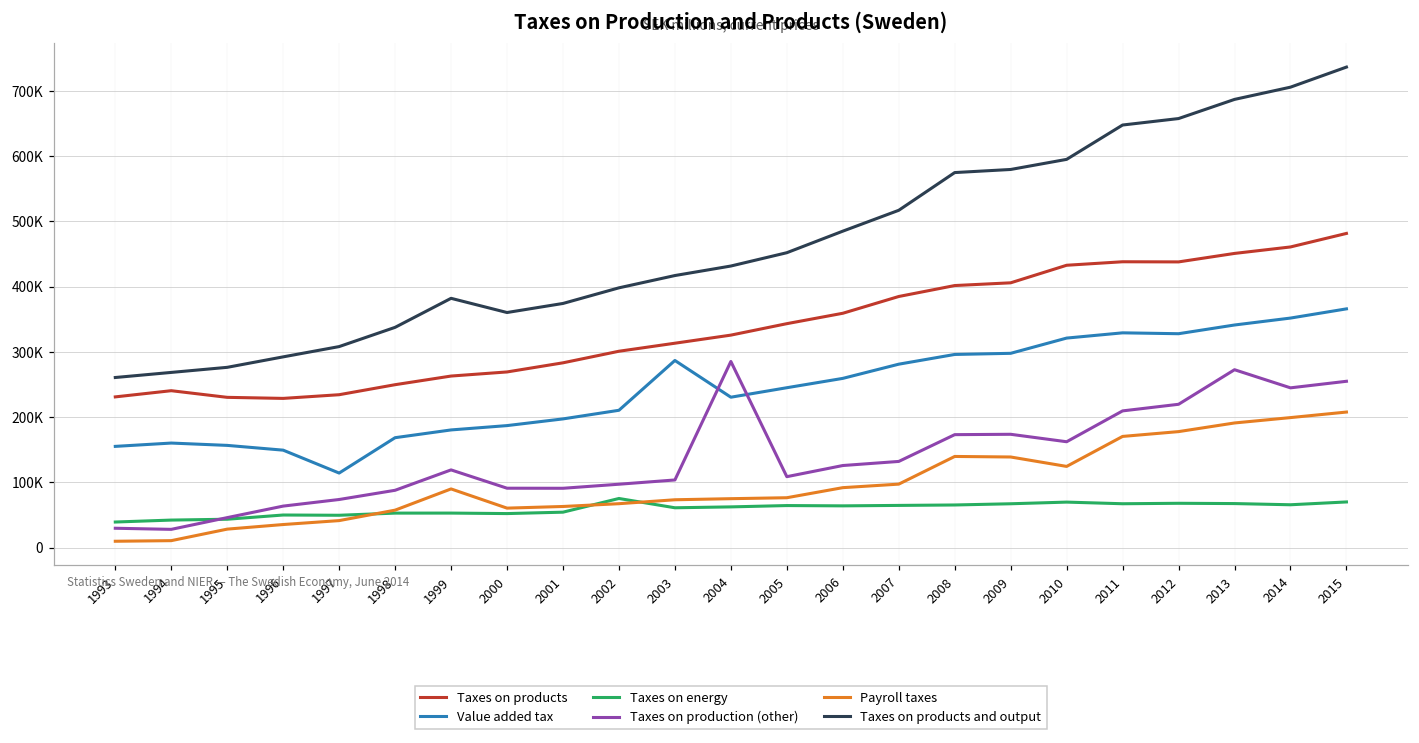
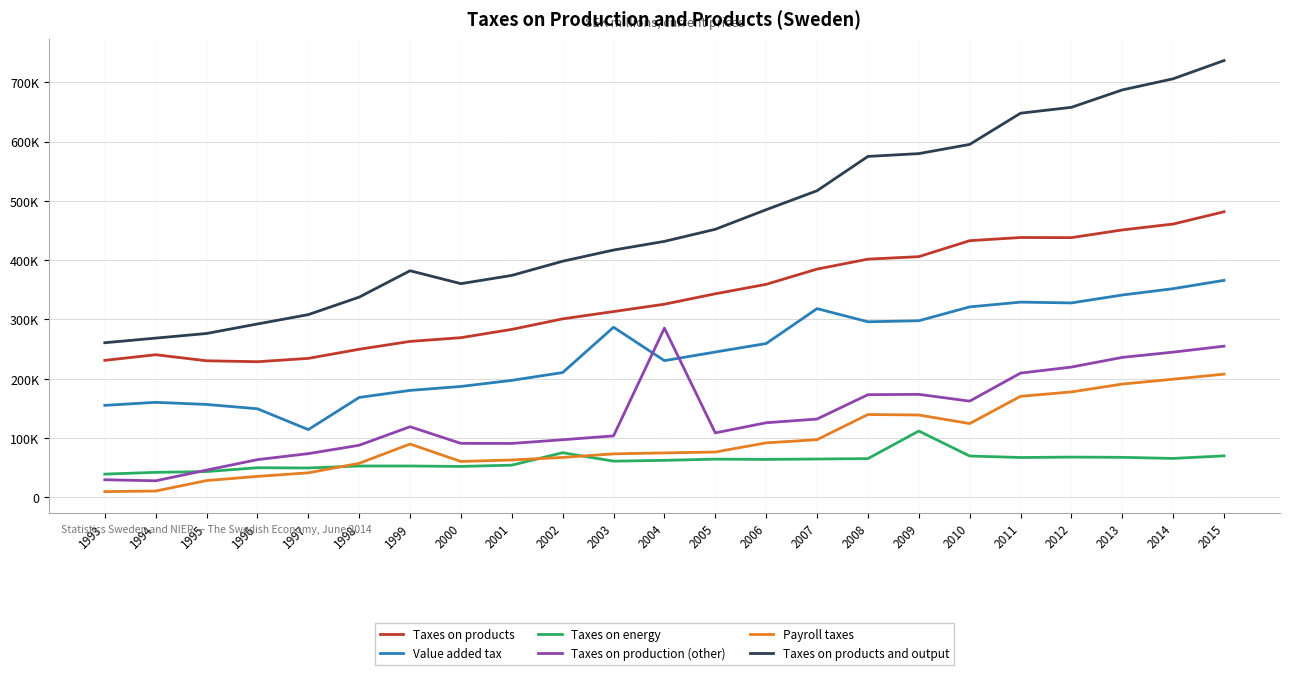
  {
    "Taxes on products": {
      "1993": 230000,
      "1994": 240000,
      "1995": 230000,
      "1996": 230000,
      "1997": 230000,
      "1998": 250000,
      "1999": 260000,
      "2000": 270000,
      "2001": 280000,
      "2002": 300000,
      "2003": 310000,
      "2004": 330000,
      "2005": 340000,
      "2006": 360000,
      "2007": 380000,
      "2008": 400000,
      "2009": 410000,
      "2010": 430000,
      "2011": 440000,
      "2012": 440000,
      "2013": 450000,
      "2014": 460000,
      "2015": 480000
    },
    "Value added tax": {
      "1993": 160000,
      "1994": 160000,
      "1995": 160000,
      "1996": 150000,
      "1997": 110000,
      "1998": 170000,
      "1999": 180000,
      "2000": 190000,
      "2001": 200000,
      "2002": 210000,
      "2003": 290000,
      "2004": 230000,
      "2005": 250000,
      "2006": 260000,
-     "2007": 280000,
+     "2007": 320000,
      "2008": 300000,
      "2009": 300000,
      "2010": 320000,
      "2011": 330000,
      "2012": 330000,
      "2013": 340000,
      "2014": 350000,
      "2015": 370000
    },
    "Taxes on energy": {
      "1993": 40000,
      "1994": 40000,
      "1996": 50000,
      "1997": 50000,
      "1998": 50000,
      "1999": 50000,
      "2000": 50000,
      "2001": 50000,
      "2002": 80000,
      "2003": 60000,
      "2004": 60000,
      "2005": 60000,
      "2006": 60000,
      "2007": 60000,
      "2008": 70000,
-     "2009": 70000,
+     "2009": 110000,
      "2010": 70000,
      "2011": 70000,
      "2012": 70000,
      "2013": 70000,
      "2014": 70000,
      "2015": 70000
    },
    "Taxes on production (other)": {
      "1993": 30000,
      "1994": 30000,
      "1996": 60000,
      "1997": 70000,
      "1998": 90000,
      "1999": 120000,
      "2000": 90000,
      "2001": 90000,
      "2002": 100000,
      "2003": 100000,
      "2004": 290000,
      "2005": 110000,
      "2006": 130000,
      "2007": 130000,
      "2008": 170000,
      "2009": 170000,
      "2010": 160000,
      "2011": 210000,
      "2012": 220000,
-     "2013": 270000,
+     "2013": 240000,
      "2014": 240000,
      "2015": 250000
    },
    "Payroll taxes": {
      "1993": 10000,
      "1994": 10000,
      "1995": 30000,
      "1996": 40000,
      "1997": 40000,
      "1998": 60000,
      "1999": 90000,
      "2000": 60000,
      "2001": 60000,
      "2002": 70000,
      "2003": 70000,
      "2004": 80000,
      "2005": 80000,
      "2006": 90000,
      "2007": 100000,
      "2008": 140000,
      "2009": 140000,
      "2010": 120000,
      "2011": 170000,
      "2012": 180000,
      "2013": 190000,
      "2014": 200000,
      "2015": 210000
    },
    "Taxes on products and output": {
      "1993": 260000,
      "1994": 270000,
      "1995": 280000,
      "1996": 290000,
      "1997": 310000,
      "1998": 340000,
      "1999": 380000,
      "2000": 360000,
      "2001": 370000,
      "2002": 400000,
      "2003": 420000,
      "2004": 430000,
      "2005": 450000,
      "2006": 490000,
      "2007": 520000,
      "2008": 570000,
      "2009": 580000,
      "2010": 600000,
      "2011": 650000,
      "2012": 660000,
      "2013": 690000,
      "2014": 710000,
      "2015": 740000
    }
  }
